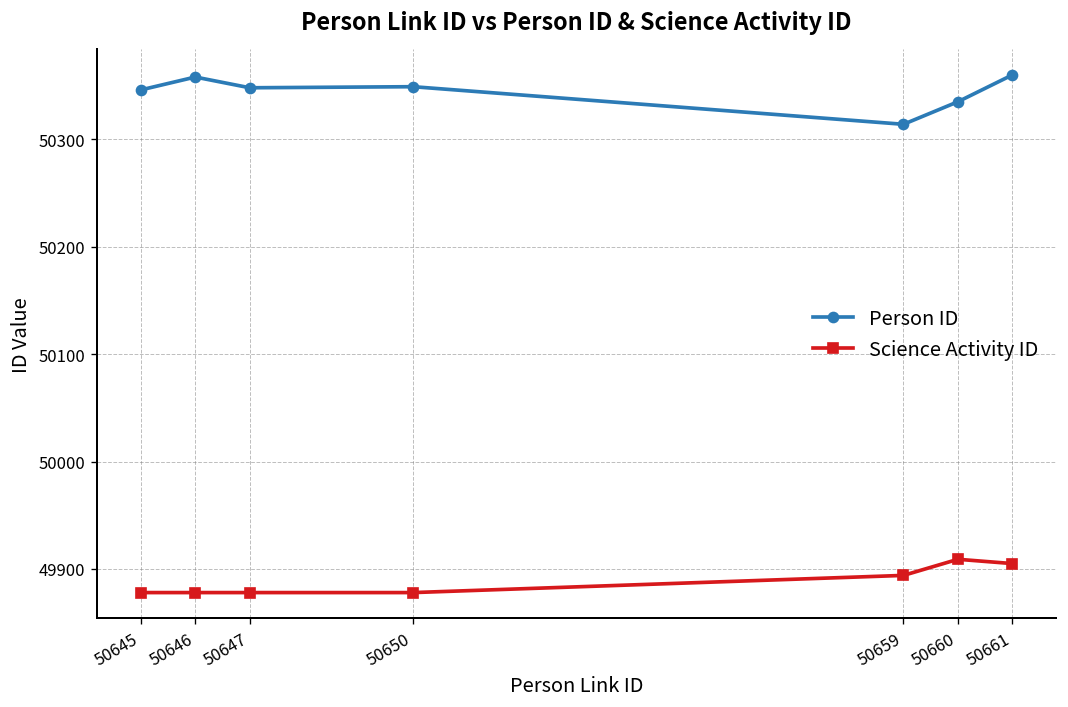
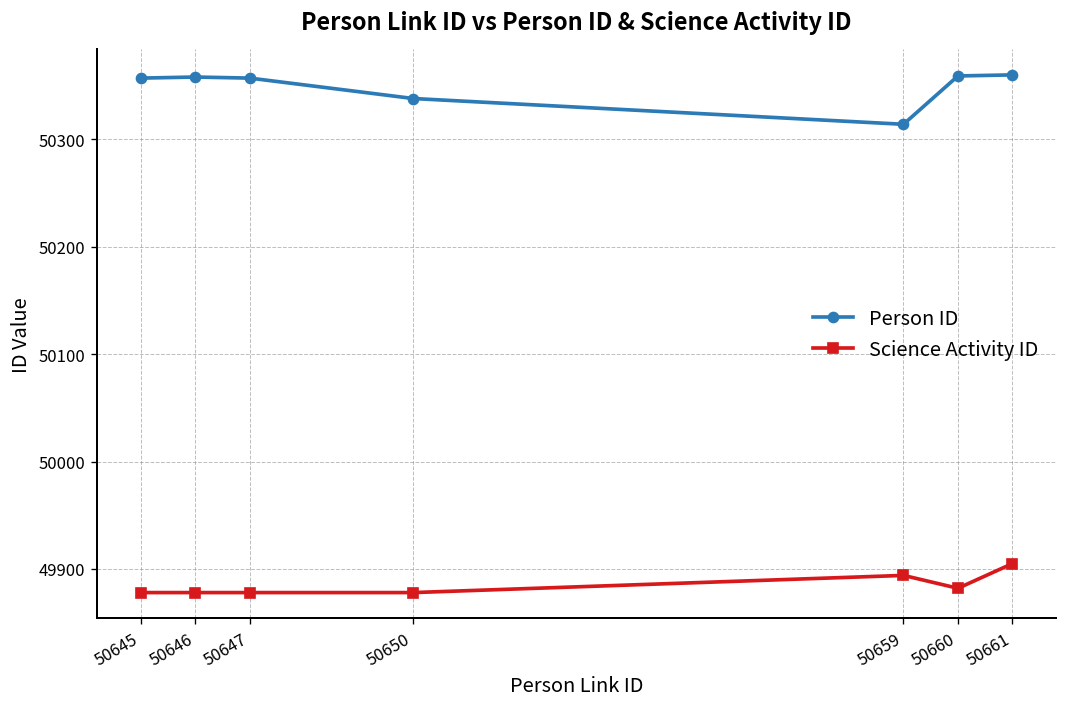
  {
    "Person ID": {
-     "50645": 50350,
+     "50645": 50360,
      "50646": 50360,
-     "50647": 50350,
-     "50650": 50350,
+     "50647": 50360,
+     "50650": 50340,
      "50659": 50310,
-     "50660": 50340,
+     "50660": 50360,
      "50661": 50360
    },
    "Science Activity ID": {
      "50645": 49880,
      "50646": 49880,
      "50647": 49880,
      "50650": 49880,
      "50659": 49890,
-     "50660": 49910,
+     "50660": 49880,
      "50661": 49910
    }
  }
